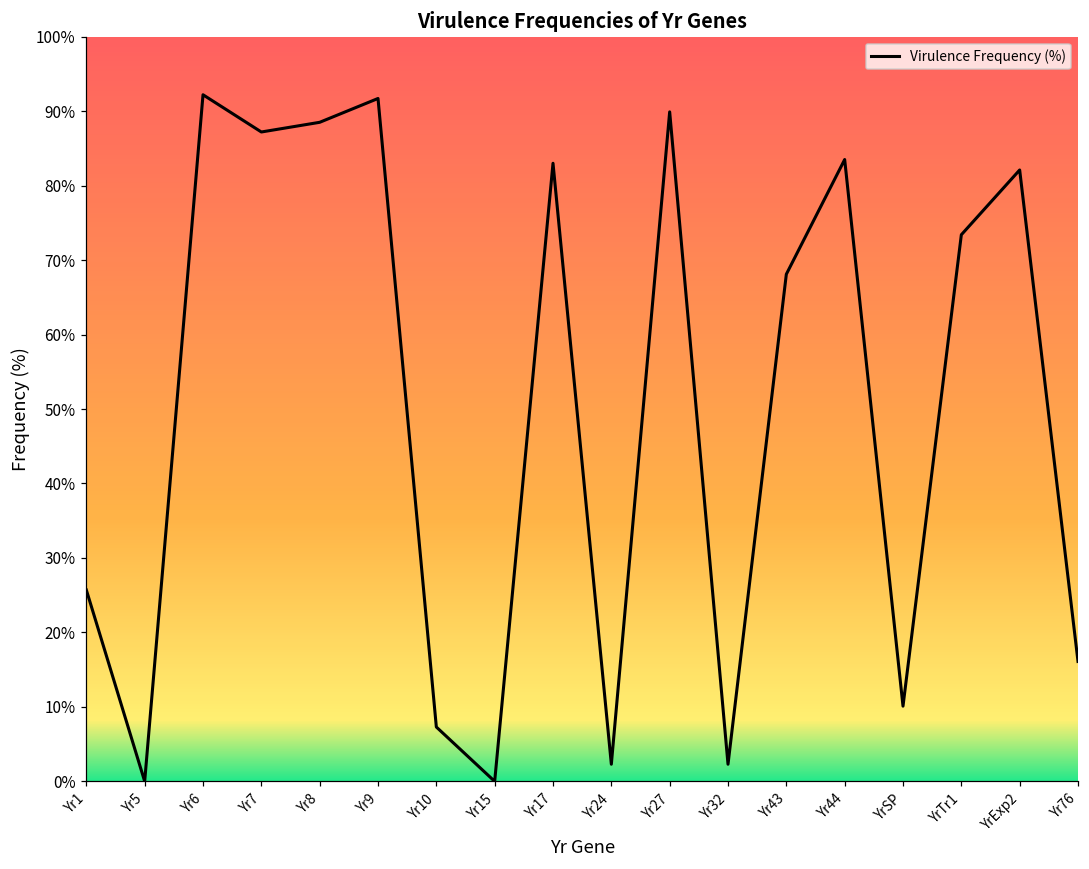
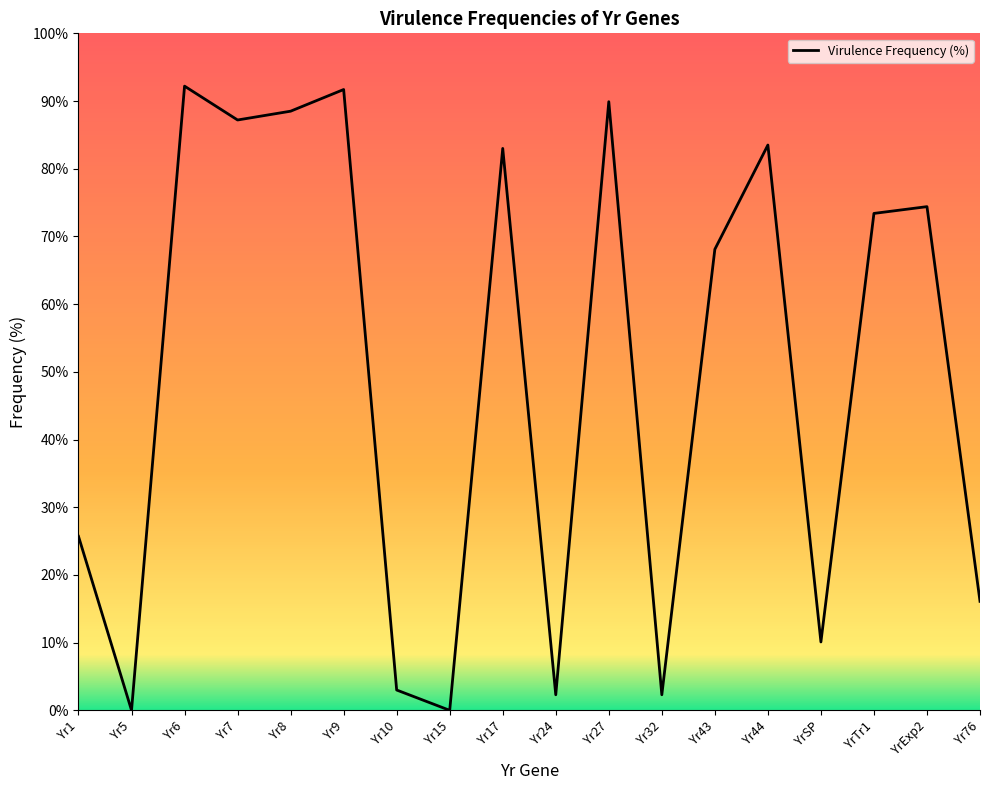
  {
    "Yr1": "26%",
    "Yr5": "0%",
    "Yr6": "92%",
    "Yr7": "87%",
    "Yr8": "89%",
    "Yr9": "92%",
-   "Yr10": "7%",
+   "Yr10": "3%",
    "Yr15": "0%",
    "Yr17": "83%",
    "Yr24": "2%",
    "Yr27": "90%",
    "Yr32": "2%",
    "Yr43": "68%",
    "Yr44": "84%",
    "YrSP": "10%",
    "YrTr1": "73%",
-   "YrExp2": "82%",
+   "YrExp2": "74%",
    "Yr76": "16%"
  }
